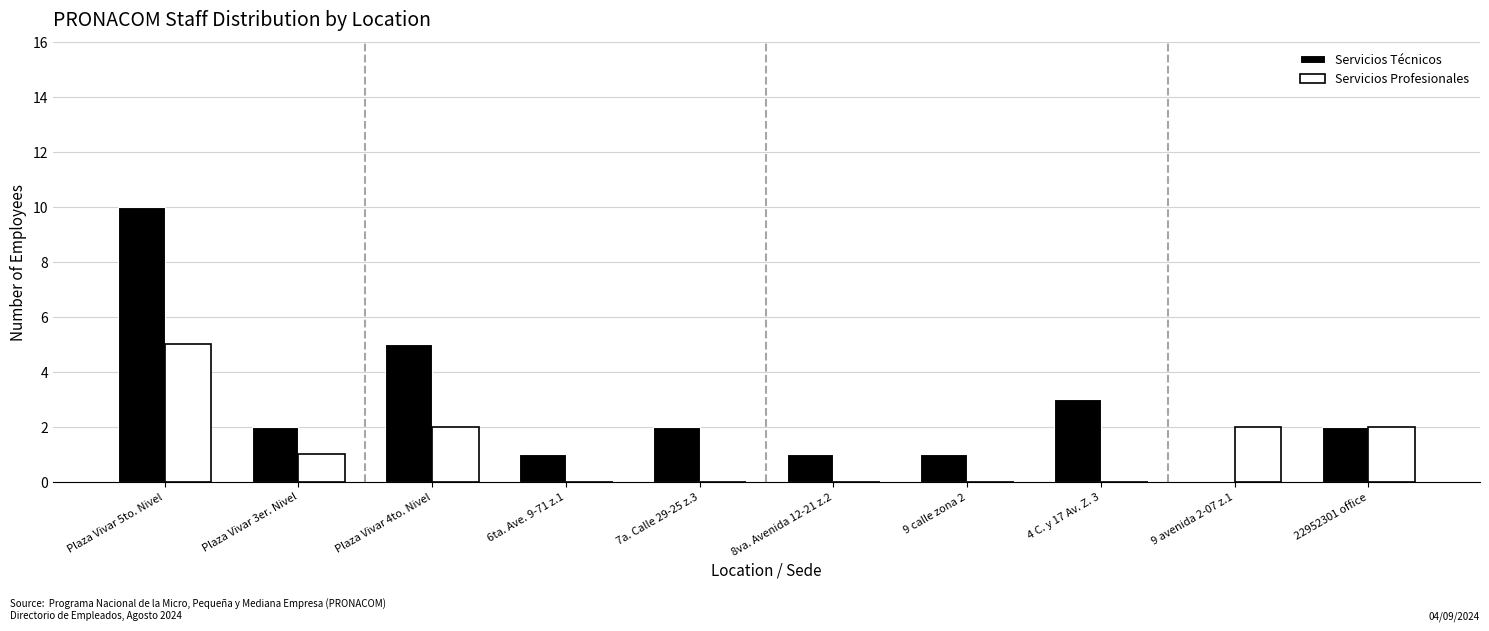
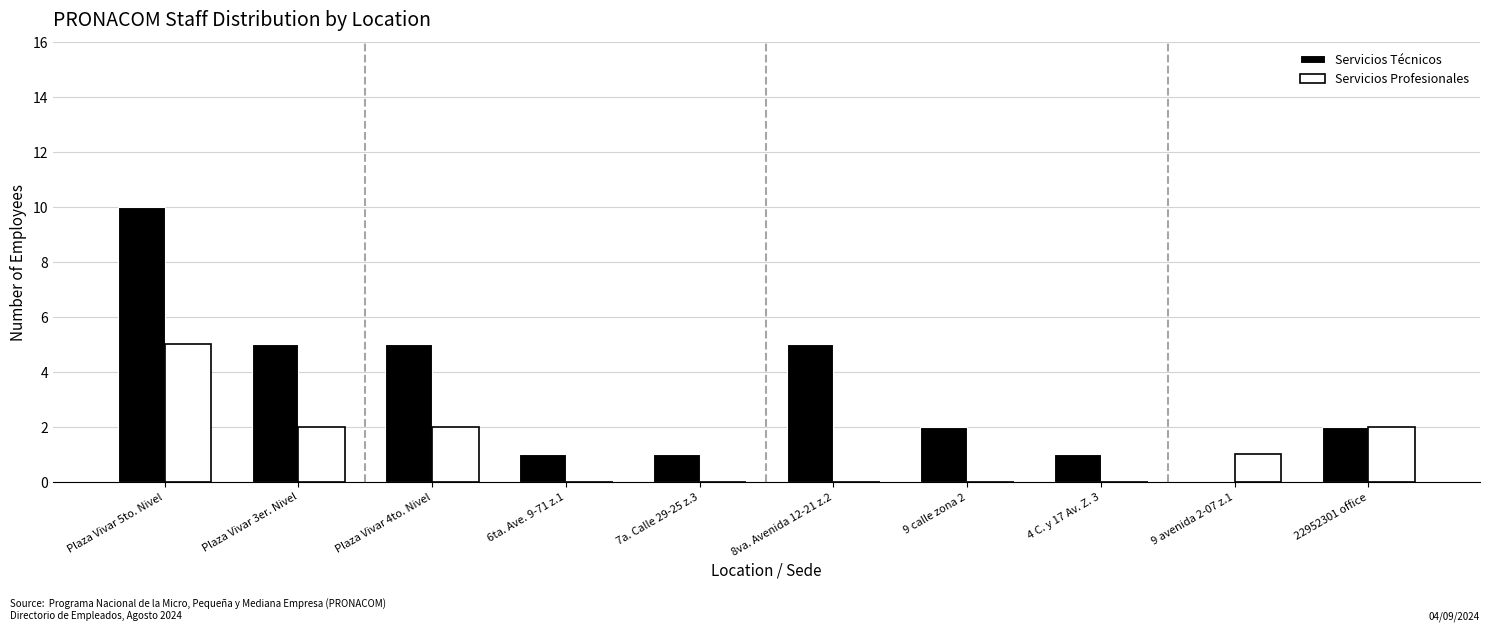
  {
    "Servicios Técnicos": {
      "Plaza Vivar 5to. Nivel": 10,
-     "Plaza Vivar 3er. Nivel": 2,
+     "Plaza Vivar 3er. Nivel": 5,
      "Plaza Vivar 4to. Nivel": 5,
      "6ta. Ave. 9-71 z.1": 1,
-     "7a. Calle 29-25 z.3": 2,
-     "8va. Avenida 12-21 z.2": 1,
-     "9 calle zona 2": 1,
-     "4 C. y 17 Av. Z. 3": 3,
+     "7a. Calle 29-25 z.3": 1,
+     "8va. Avenida 12-21 z.2": 5,
+     "9 calle zona 2": 2,
+     "4 C. y 17 Av. Z. 3": 1,
      "9 avenida 2-07 z.1": 0,
      "22952301 office": 2
    },
    "Servicios Profesionales": {
      "Plaza Vivar 5to. Nivel": 5,
-     "Plaza Vivar 3er. Nivel": 1,
+     "Plaza Vivar 3er. Nivel": 2,
      "Plaza Vivar 4to. Nivel": 2,
      "6ta. Ave. 9-71 z.1": 0,
      "7a. Calle 29-25 z.3": 0,
      "8va. Avenida 12-21 z.2": 0,
      "9 calle zona 2": 0,
      "4 C. y 17 Av. Z. 3": 0,
-     "9 avenida 2-07 z.1": 2,
+     "9 avenida 2-07 z.1": 1,
      "22952301 office": 2
    }
  }
